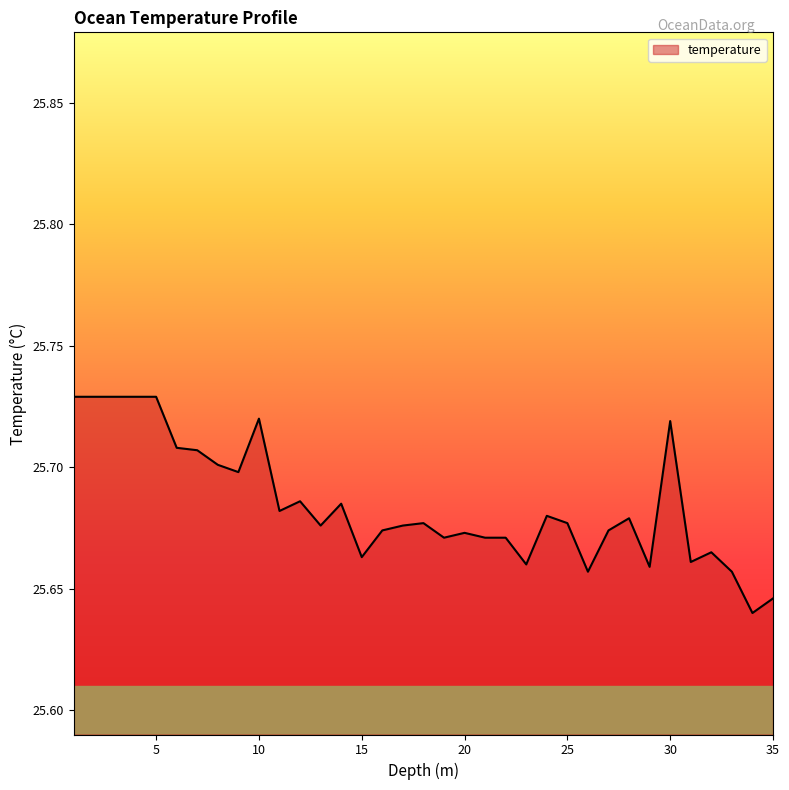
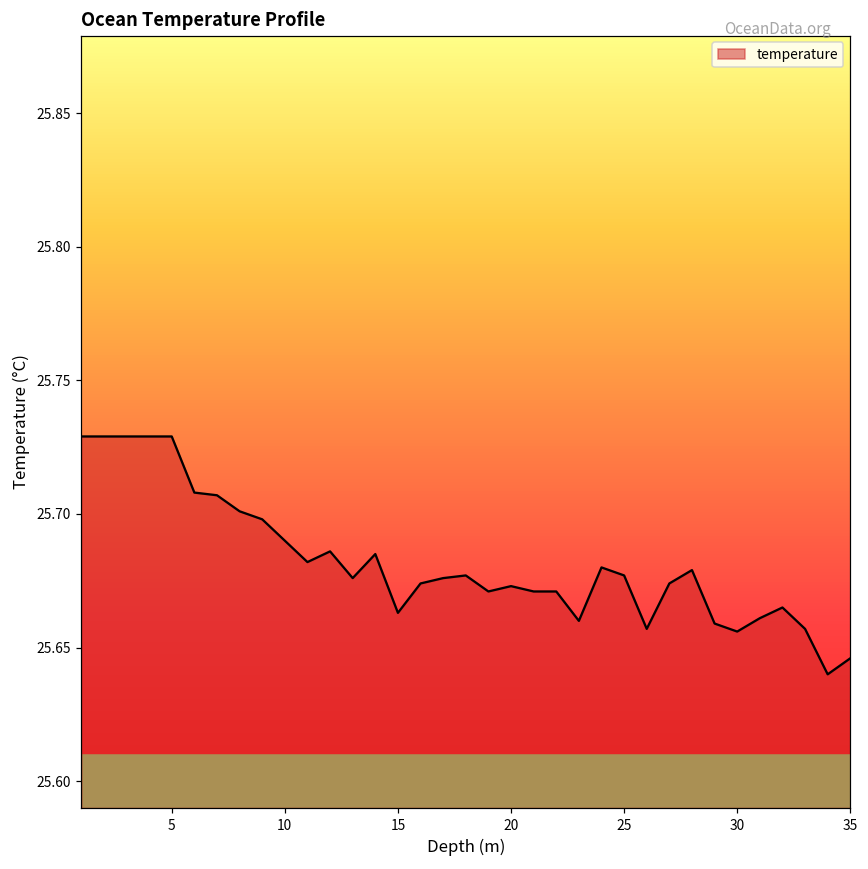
  {
    "5": 25.729,
-   "10": 25.72,
+   "10": 25.69,
    "15": 25.663,
    "20": 25.673,
    "25": 25.677,
-   "30": 25.719,
+   "30": 25.656,
    "35": 25.646
  }
